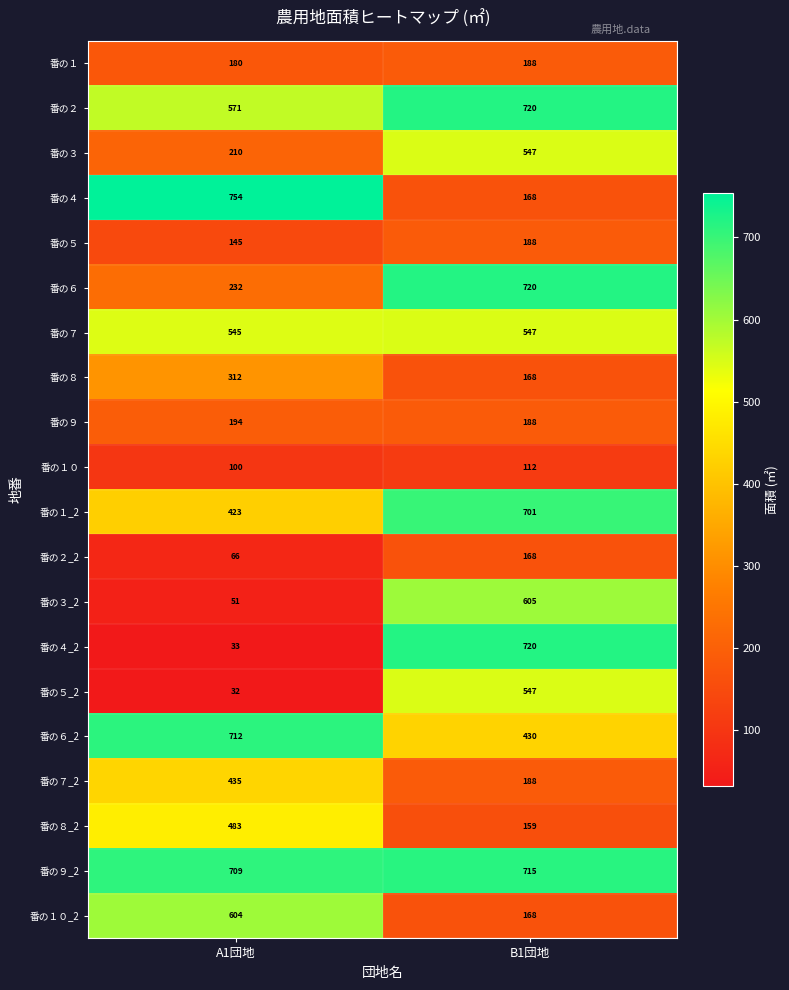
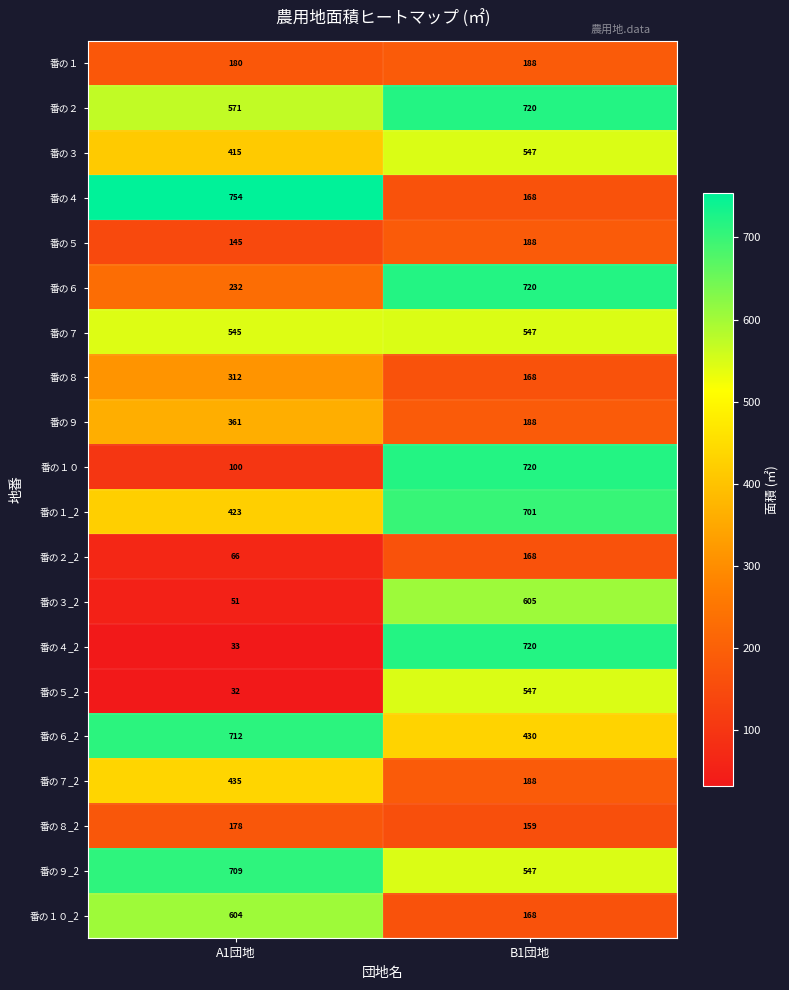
  {
    "番の１": {
      "A1団地": 180,
      "B1団地": 188
    },
    "番の２": {
      "A1団地": 571,
      "B1団地": 720
    },
    "番の３": {
-     "A1団地": 210,
+     "A1団地": 415,
      "B1団地": 547
    },
    "番の４": {
      "A1団地": 754,
      "B1団地": 168
    },
    "番の５": {
      "A1団地": 145,
      "B1団地": 188
    },
    "番の６": {
      "A1団地": 232,
      "B1団地": 720
    },
    "番の７": {
      "A1団地": 545,
      "B1団地": 547
    },
    "番の８": {
      "A1団地": 312,
      "B1団地": 168
    },
    "番の９": {
-     "A1団地": 194,
+     "A1団地": 361,
      "B1団地": 188
    },
    "番の１０": {
      "A1団地": 100,
-     "B1団地": 112
+     "B1団地": 720
    },
    "番の１_2": {
      "A1団地": 423,
      "B1団地": 701
    },
    "番の２_2": {
      "A1団地": 66,
      "B1団地": 168
    },
    "番の３_2": {
      "A1団地": 51,
      "B1団地": 605
    },
    "番の４_2": {
      "A1団地": 33,
      "B1団地": 720
    },
    "番の５_2": {
      "A1団地": 32,
      "B1団地": 547
    },
    "番の６_2": {
      "A1団地": 712,
      "B1団地": 430
    },
    "番の７_2": {
      "A1団地": 435,
      "B1団地": 188
    },
    "番の８_2": {
-     "A1団地": 483,
+     "A1団地": 178,
      "B1団地": 159
    },
    "番の９_2": {
      "A1団地": 709,
-     "B1団地": 715
+     "B1団地": 547
    },
    "番の１０_2": {
      "A1団地": 604,
      "B1団地": 168
    }
  }
